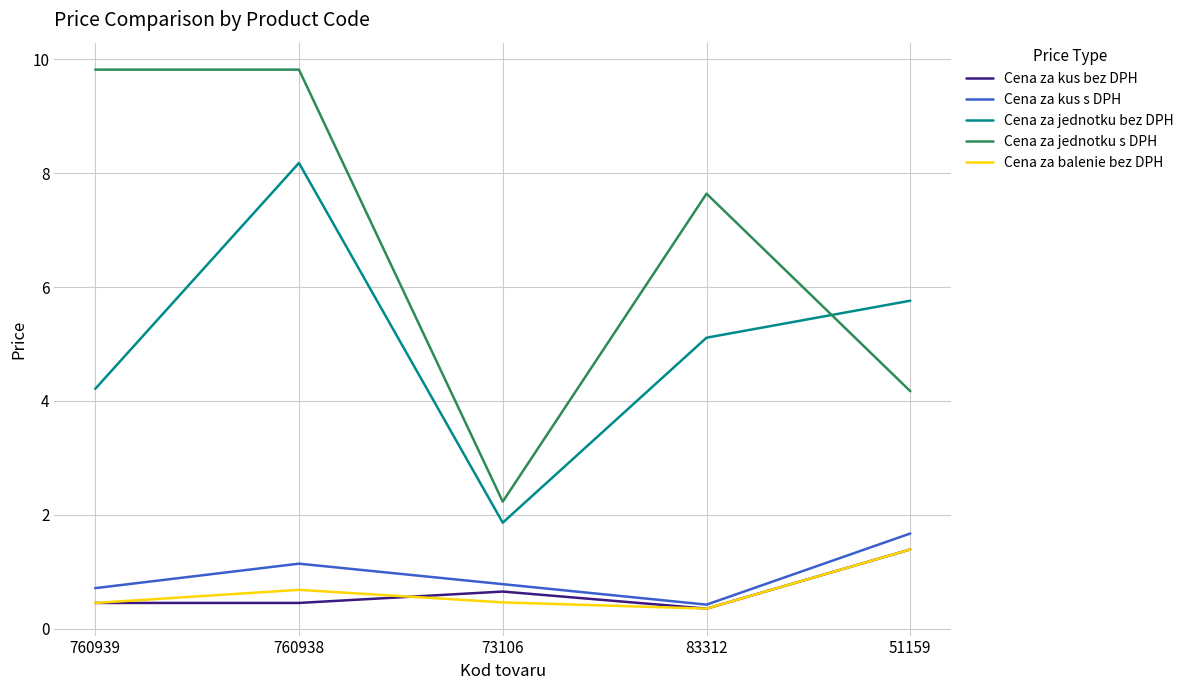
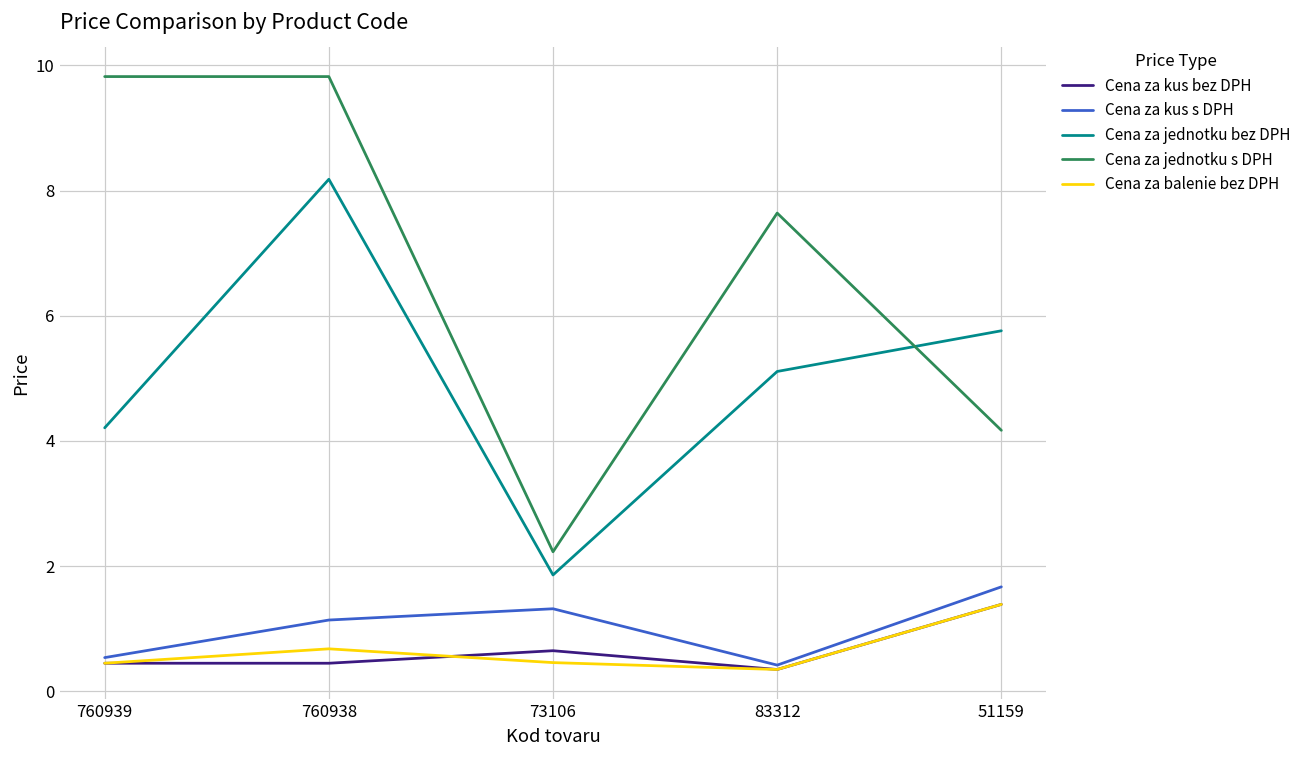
  {
    "Cena za kus bez DPH": {
      "760938": 0.5,
      "73106": 0.7
    },
    "Cena za kus s DPH": {
-     "760939": 0.7,
+     "760939": 0.5,
      "760938": 1.1,
-     "73106": 0.8,
+     "73106": 1.3,
      "83312": 0.4,
      "51159": 1.7
    },
    "Cena za jednotku bez DPH": {
      "760939": 4.2,
      "760938": 8.2,
      "73106": 1.9,
      "83312": 5.1,
      "51159": 5.8
    },
    "Cena za jednotku s DPH": {
      "760939": 9.8,
      "760938": 9.8,
      "73106": 2.2,
      "83312": 7.6,
      "51159": 4.2
    },
    "Cena za balenie bez DPH": {
      "760938": 0.7,
      "73106": 0.5
    }
  }
